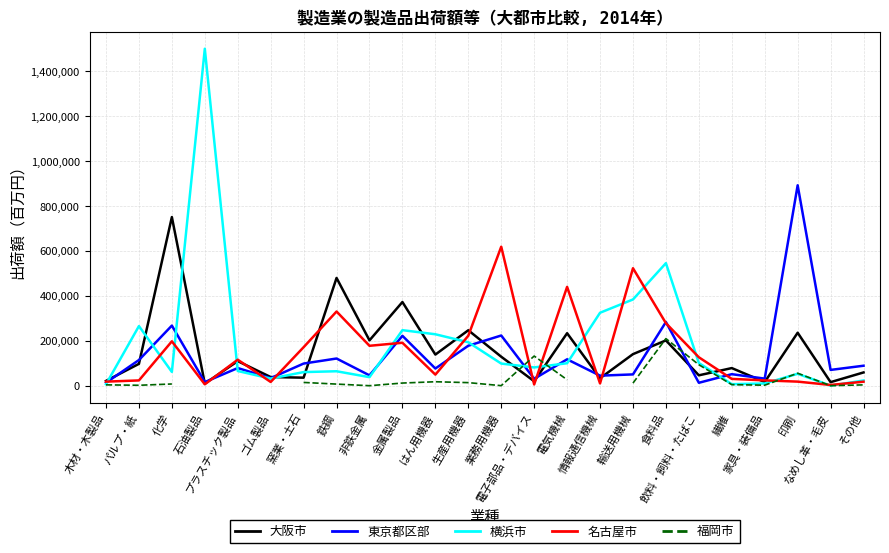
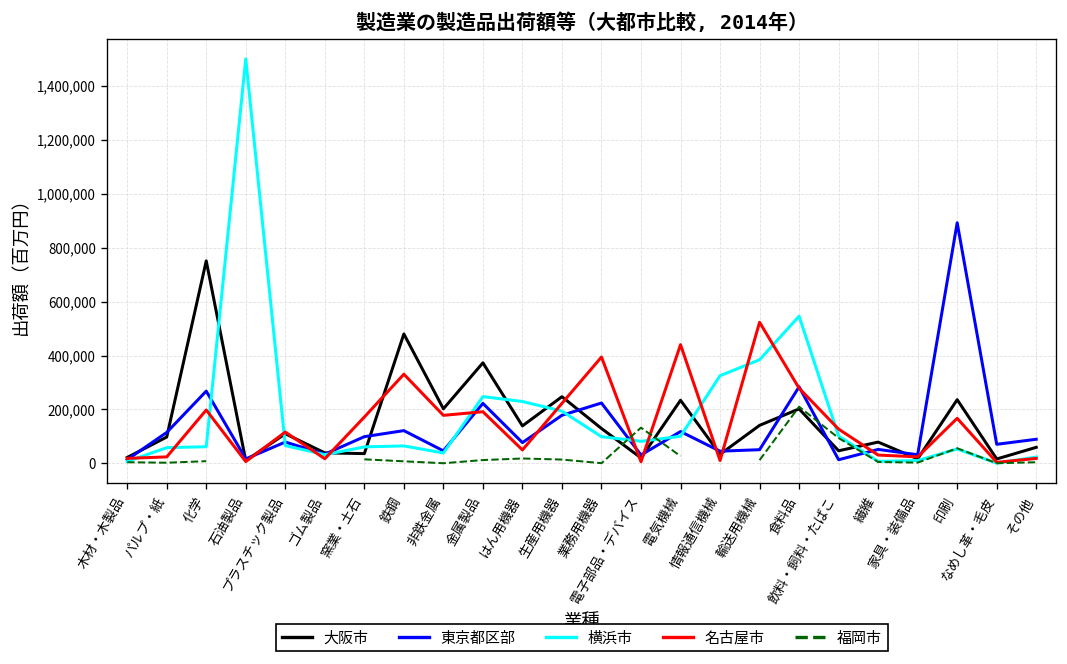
  {
    "大阪市": {
      "パルプ・紙": "100,000",
      "化学": "750,000",
      "窯業・土石": "40,000",
      "鉄鋼": "480,000",
      "非鉄金属": "200,000",
      "金属製品": "370,000",
      "はん用機器": "140,000",
      "生産用機器": "250,000",
      "業務用機器": "130,000",
      "電気機械": "230,000",
      "情報通信機械": "30,000",
      "輸送用機械": "140,000",
      "飲料・飼料・たばこ": "50,000",
      "繊維": "80,000",
      "印刷": "240,000",
      "なめし革・毛皮": "20,000",
      "その他": "60,000"
    },
    "東京都区部": {
      "パルプ・紙": "110,000",
      "化学": "270,000",
      "プラスチック製品": "80,000",
      "窯業・土石": "100,000",
      "鉄鋼": "120,000",
      "金属製品": "220,000",
      "はん用機器": "80,000",
      "生産用機器": "180,000",
      "業務用機器": "220,000",
      "電気機械": "120,000",
      "情報通信機械": "50,000",
      "輸送用機械": "50,000",
      "飲料・飼料・たばこ": "10,000",
      "繊維": "50,000",
      "印刷": "890,000",
      "なめし革・毛皮": "70,000",
      "その他": "90,000"
    },
    "横浜市": {
-     "パルプ・紙": "270,000",
+     "パルプ・紙": "60,000",
      "化学": "60,000",
      "石油製品": "1,500,000",
      "プラスチック製品": "70,000",
      "窯業・土石": "60,000",
      "鉄鋼": "60,000",
      "金属製品": "250,000",
      "はん用機器": "230,000",
      "生産用機器": "190,000",
      "業務用機器": "100,000",
      "電子部品・デバイス": "80,000",
      "電気機械": "100,000",
      "情報通信機械": "330,000",
      "輸送用機械": "380,000",
      "食料品": "550,000"
    },
    "名古屋市": {
      "パルプ・紙": "20,000",
      "化学": "200,000",
      "ゴム製品": "20,000",
      "窯業・土石": "170,000",
      "鉄鋼": "330,000",
      "非鉄金属": "180,000",
      "金属製品": "190,000",
      "はん用機器": "50,000",
      "生産用機器": "220,000",
-     "業務用機器": "620,000",
+     "業務用機器": "390,000",
      "電子部品・デバイス": "10,000",
      "電気機械": "440,000",
      "情報通信機械": "10,000",
      "輸送用機械": "520,000",
      "飲料・飼料・たばこ": "130,000",
      "繊維": "30,000",
-     "印刷": "20,000"
+     "印刷": "170,000"
    },
    "福岡市": {
      "パルプ・紙": "0",
      "化学": "10,000",
      "プラスチック製品": "10,000",
      "窯業・土石": "10,000",
      "鉄鋼": "10,000",
      "非鉄金属": "0",
      "金属製品": "10,000",
      "はん用機器": "20,000",
      "生産用機器": "10,000",
      "業務用機器": "0",
      "電子部品・デバイス": "130,000",
      "電気機械": "30,000",
      "輸送用機械": "10,000",
      "その他": "0"
    }
  }
